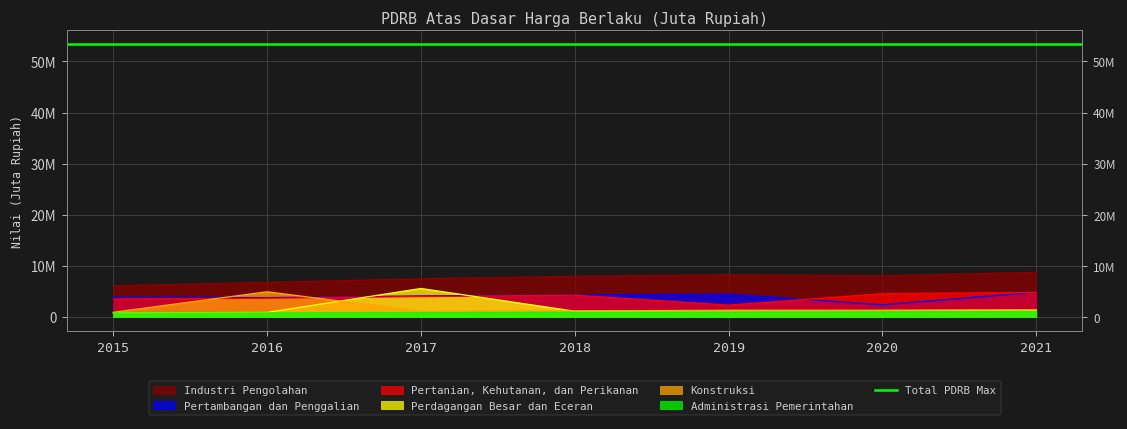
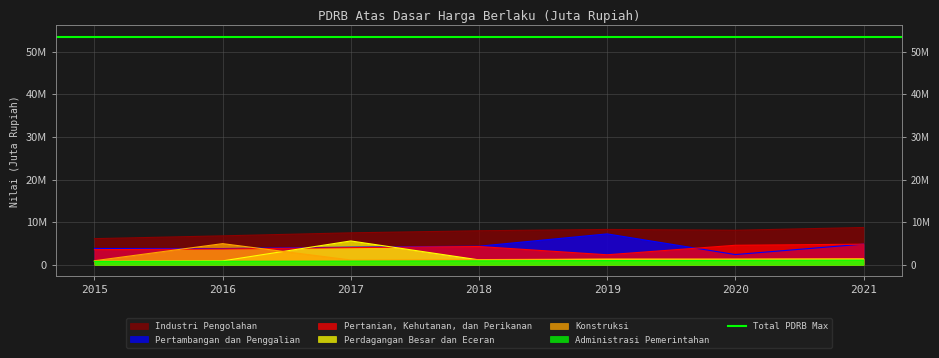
  {
    "Industri Pengolahan": {
      "2015": 6000000,
      "2016": 7000000,
      "2017": 7000000,
      "2018": 8000000,
      "2019": 8000000,
      "2020": 8000000,
      "2021": 9000000
    },
    "Pertambangan dan Penggalian": {
-     "2019": 4000000,
+     "2019": 7000000,
      "2020": 2000000
    },
    "Pertanian, Kehutanan, dan Perikanan": {
      "2019": 2000000,
      "2020": 5000000
    },
    "Perdagangan Besar dan Eceran": {
      "2017": 6000000
    },
    "Konstruksi": {
      "2016": 5000000
    }
  }
